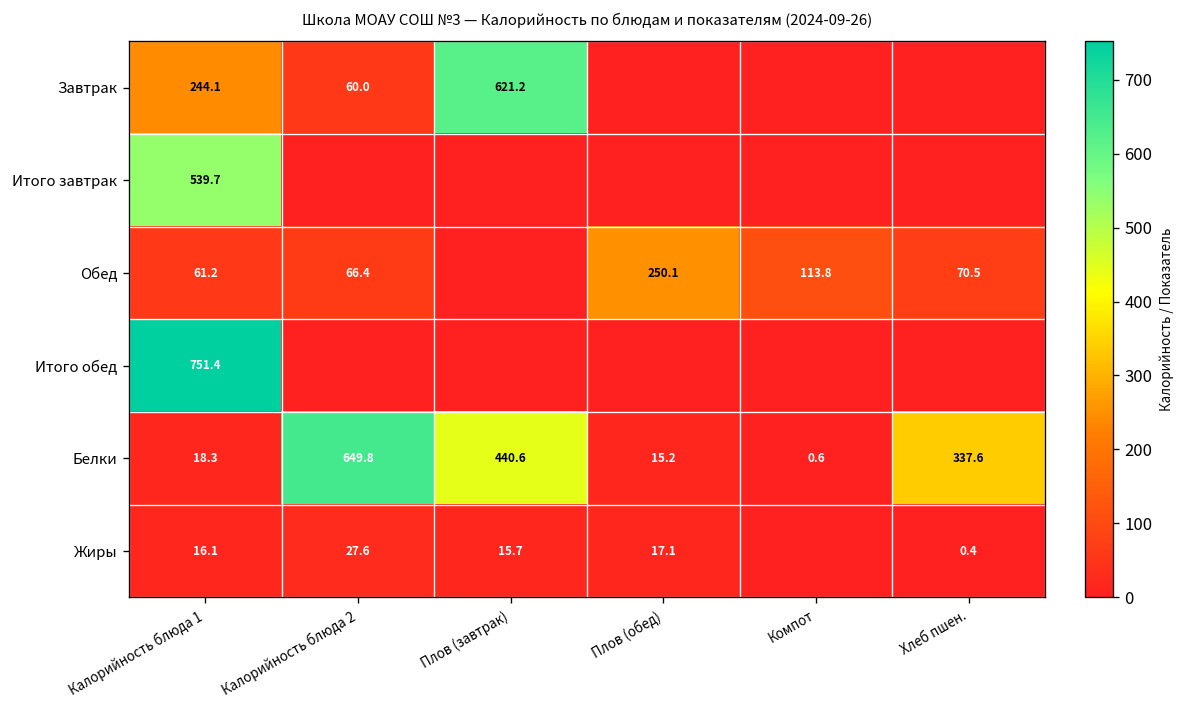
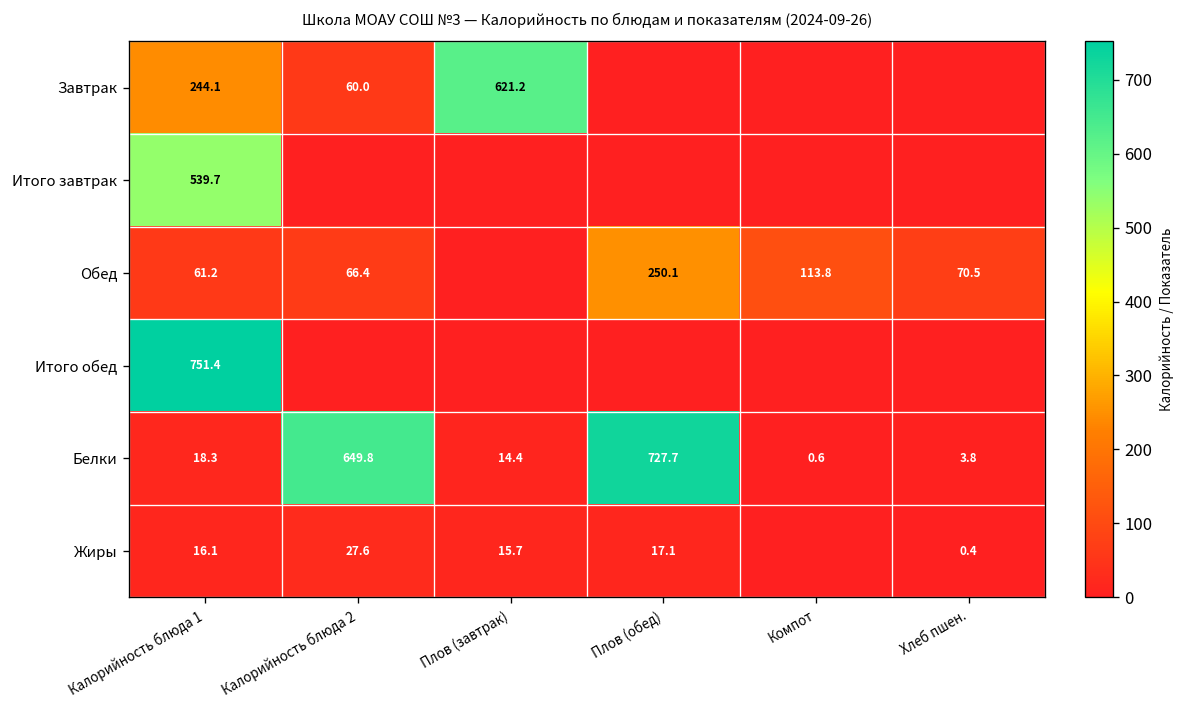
  {
    "Завтрак": {
      "Калорийность блюда 1": 244.1,
      "Калорийность блюда 2": 60.0,
      "Плов (завтрак)": 621.2
    },
    "Итого завтрак": {
      "Калорийность блюда 1": 539.7
    },
    "Обед": {
      "Калорийность блюда 1": 61.2,
      "Калорийность блюда 2": 66.4,
      "Плов (обед)": 250.1,
      "Компот": 113.8,
      "Хлеб пшен.": 70.5
    },
    "Итого обед": {
      "Калорийность блюда 1": 751.4
    },
    "Белки": {
      "Калорийность блюда 1": 18.3,
      "Калорийность блюда 2": 649.8,
-     "Плов (завтрак)": 440.6,
-     "Плов (обед)": 15.2,
+     "Плов (завтрак)": 14.4,
+     "Плов (обед)": 727.7,
      "Компот": 0.6,
-     "Хлеб пшен.": 337.6
+     "Хлеб пшен.": 3.8
    },
    "Жиры": {
      "Калорийность блюда 1": 16.1,
      "Калорийность блюда 2": 27.6,
      "Плов (завтрак)": 15.7,
      "Плов (обед)": 17.1,
      "Хлеб пшен.": 0.4
    }
  }
